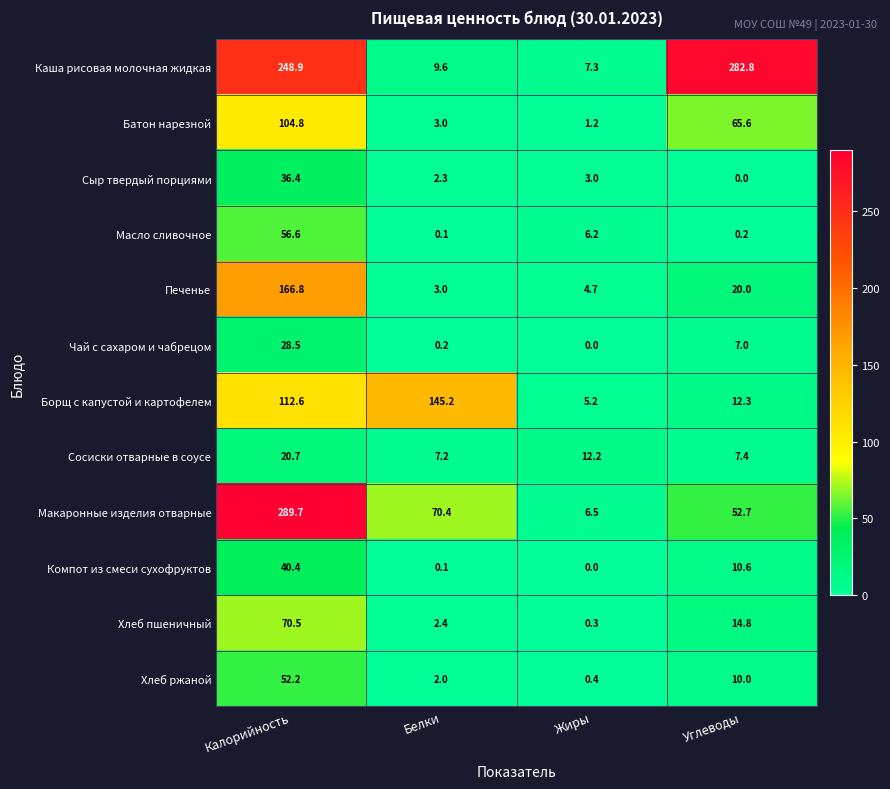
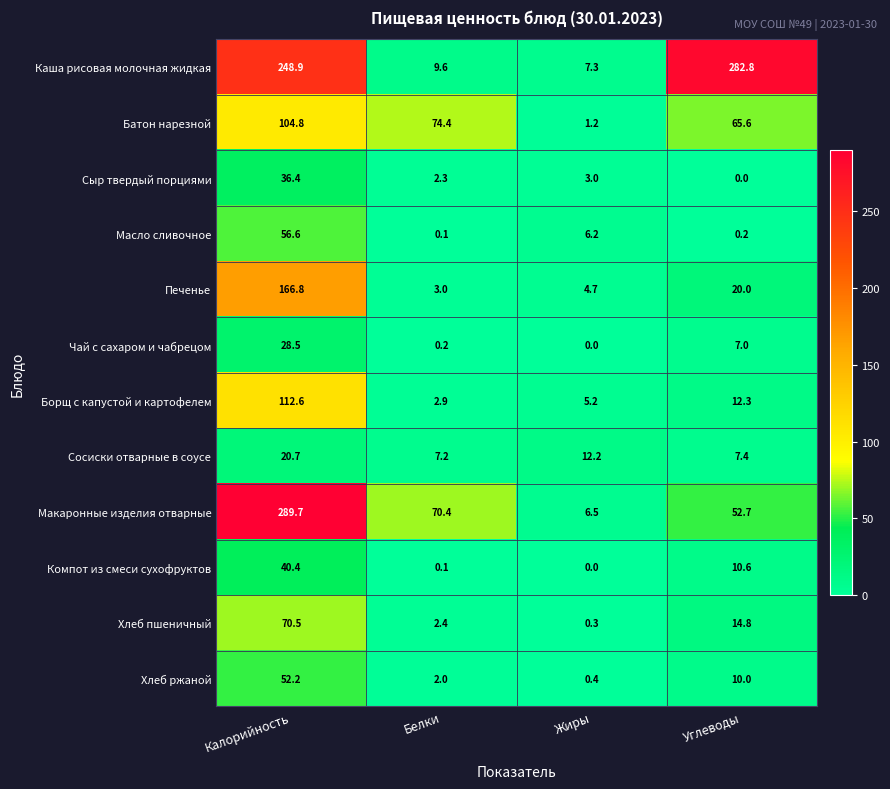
  {
    "Каша рисовая молочная жидкая": {
      "Калорийность": 248.9,
      "Белки": 9.6,
      "Жиры": 7.3,
      "Углеводы": 282.8
    },
    "Батон нарезной": {
      "Калорийность": 104.8,
-     "Белки": 3.0,
+     "Белки": 74.4,
      "Жиры": 1.2,
      "Углеводы": 65.6
    },
    "Сыр твердый порциями": {
      "Калорийность": 36.4,
      "Белки": 2.3,
      "Жиры": 3.0,
      "Углеводы": 0.0
    },
    "Масло сливочное": {
      "Калорийность": 56.6,
      "Белки": 0.1,
      "Жиры": 6.2,
      "Углеводы": 0.2
    },
    "Печенье": {
      "Калорийность": 166.8,
      "Белки": 3.0,
      "Жиры": 4.7,
      "Углеводы": 20.0
    },
    "Чай с сахаром и чабрецом": {
      "Калорийность": 28.5,
      "Белки": 0.2,
      "Жиры": 0.0,
      "Углеводы": 7.0
    },
    "Борщ с капустой и картофелем": {
      "Калорийность": 112.6,
-     "Белки": 145.2,
+     "Белки": 2.9,
      "Жиры": 5.2,
      "Углеводы": 12.3
    },
    "Сосиски отварные в соусе": {
      "Калорийность": 20.7,
      "Белки": 7.2,
      "Жиры": 12.2,
      "Углеводы": 7.4
    },
    "Макаронные изделия отварные": {
      "Калорийность": 289.7,
      "Белки": 70.4,
      "Жиры": 6.5,
      "Углеводы": 52.7
    },
    "Компот из смеси сухофруктов": {
      "Калорийность": 40.4,
      "Белки": 0.1,
      "Жиры": 0.0,
      "Углеводы": 10.6
    },
    "Хлеб пшеничный": {
      "Калорийность": 70.5,
      "Белки": 2.4,
      "Жиры": 0.3,
      "Углеводы": 14.8
    },
    "Хлеб ржаной": {
      "Калорийность": 52.2,
      "Белки": 2.0,
      "Жиры": 0.4,
      "Углеводы": 10.0
    }
  }
